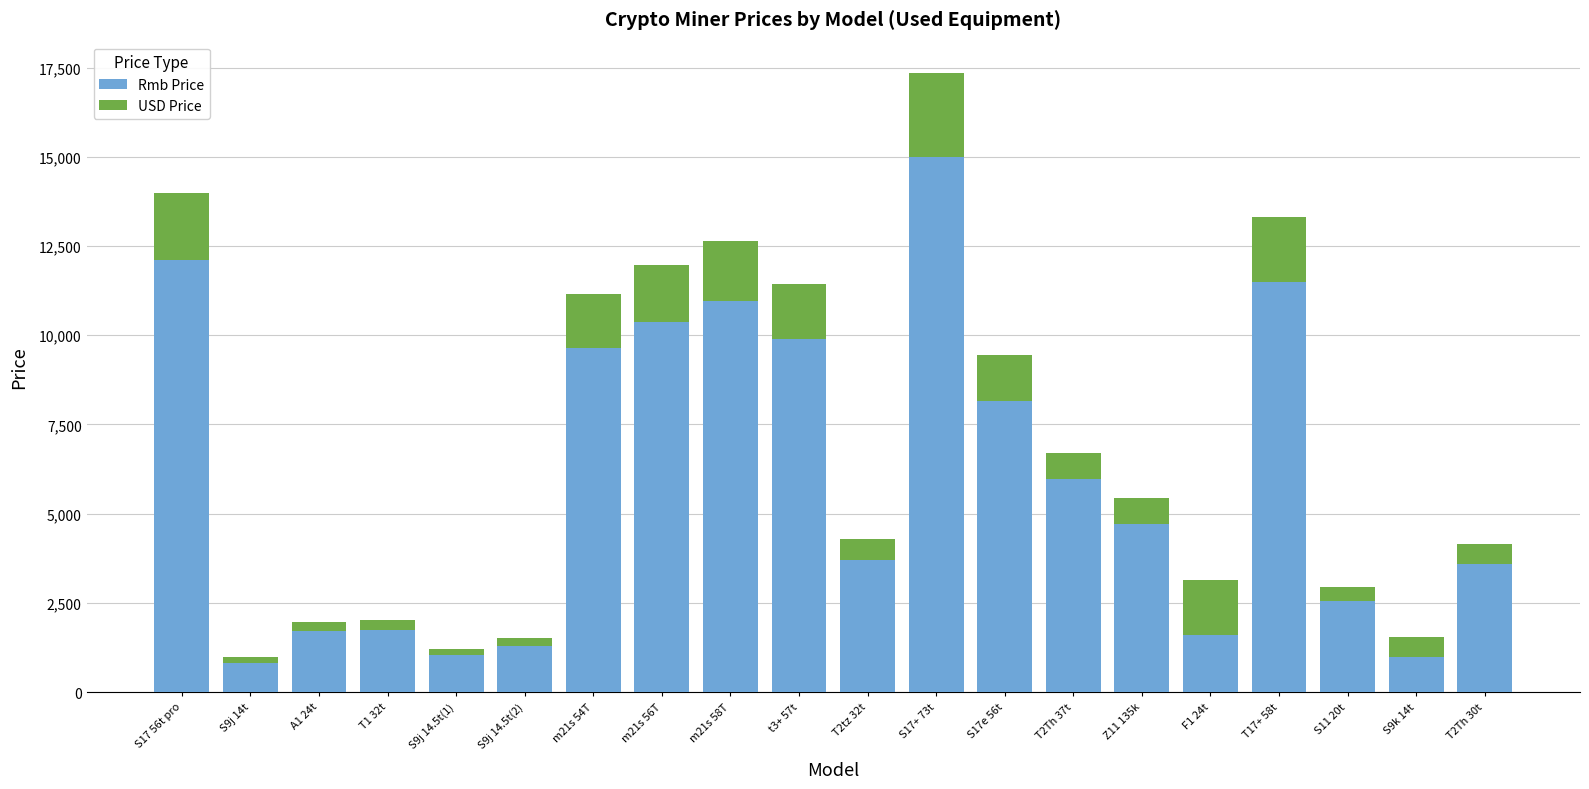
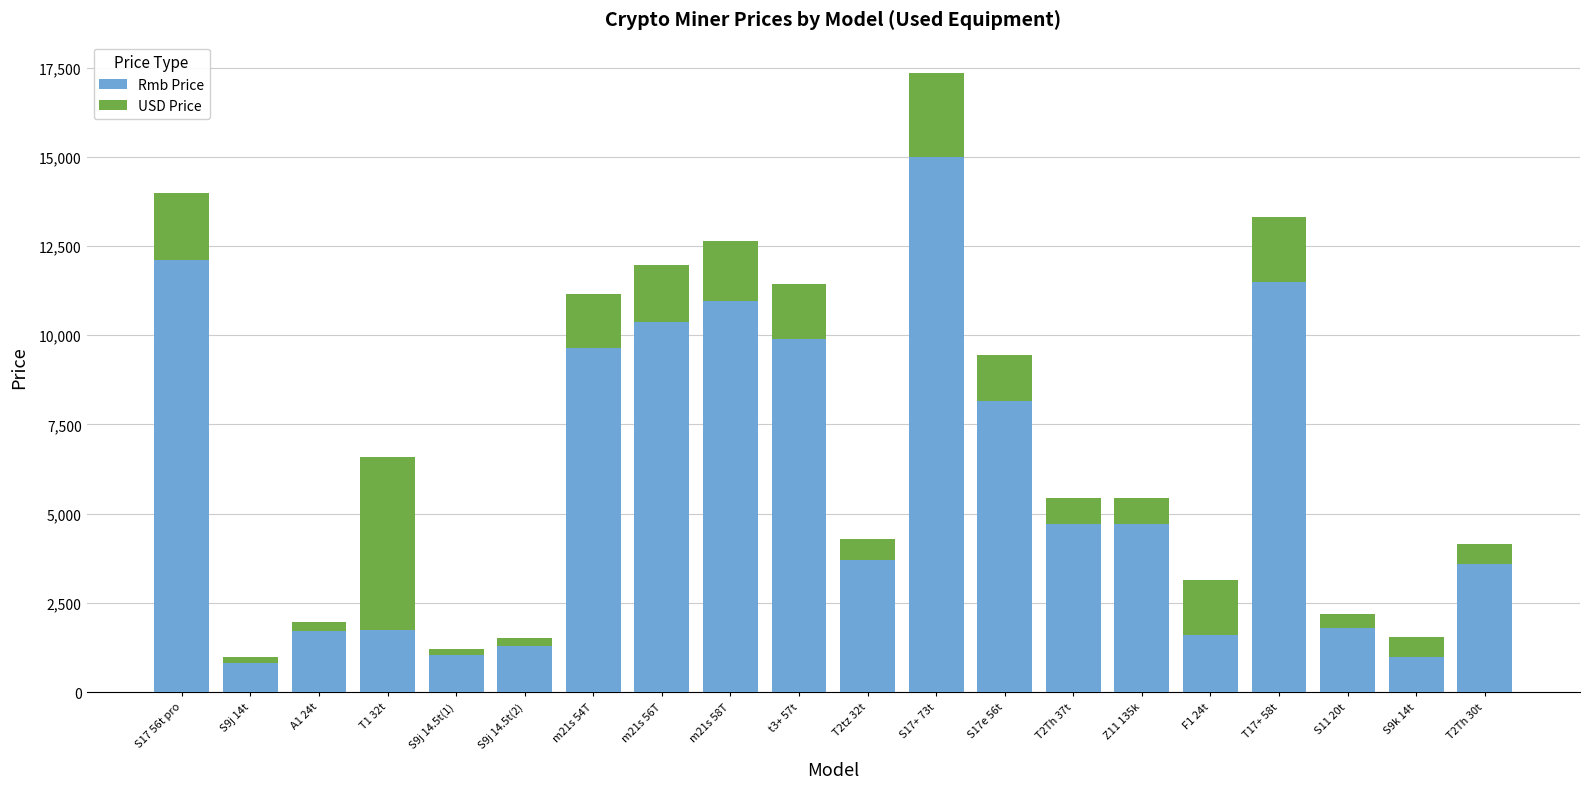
  {
    "Rmb Price": {
      "S17 56t pro": "12,100",
      "S9j 14t": "800",
      "A1 24t": "1,700",
      "T1 32t": "1,800",
      "S9j 14.5t(1)": "1,100",
      "S9j 14.5t(2)": "1,300",
      "m21s 54T": "9,700",
      "m21s 56T": "10,400",
      "m21s 58T": "11,000",
      "t3+ 57t": "9,900",
      "T2tz 32t": "3,700",
      "S17+ 73t": "15,000",
      "S17e 56t": "8,200",
-     "T2Th 37t": "6,000",
+     "T2Th 37t": "4,700",
      "Z11 135k": "4,700",
      "F1 24t": "1,600",
      "T17+ 58t": "11,500",
-     "S11 20t": "2,600",
+     "S11 20t": "1,800",
      "S9k 14t": "1,000",
      "T2Th 30t": "3,600"
    },
    "USD Price": {
      "S17 56t pro": "1,900",
      "S9j 14t": "200",
      "A1 24t": "300",
-     "T1 32t": "300",
+     "T1 32t": "4,900",
      "S9j 14.5t(1)": "200",
      "S9j 14.5t(2)": "200",
      "m21s 54T": "1,500",
      "m21s 56T": "1,600",
      "m21s 58T": "1,700",
      "t3+ 57t": "1,500",
      "T2tz 32t": "600",
      "S17+ 73t": "2,400",
      "S17e 56t": "1,300",
      "T2Th 37t": "700",
      "Z11 135k": "700",
      "F1 24t": "1,500",
      "T17+ 58t": "1,800",
      "S11 20t": "400",
      "S9k 14t": "600",
      "T2Th 30t": "600"
    }
  }
